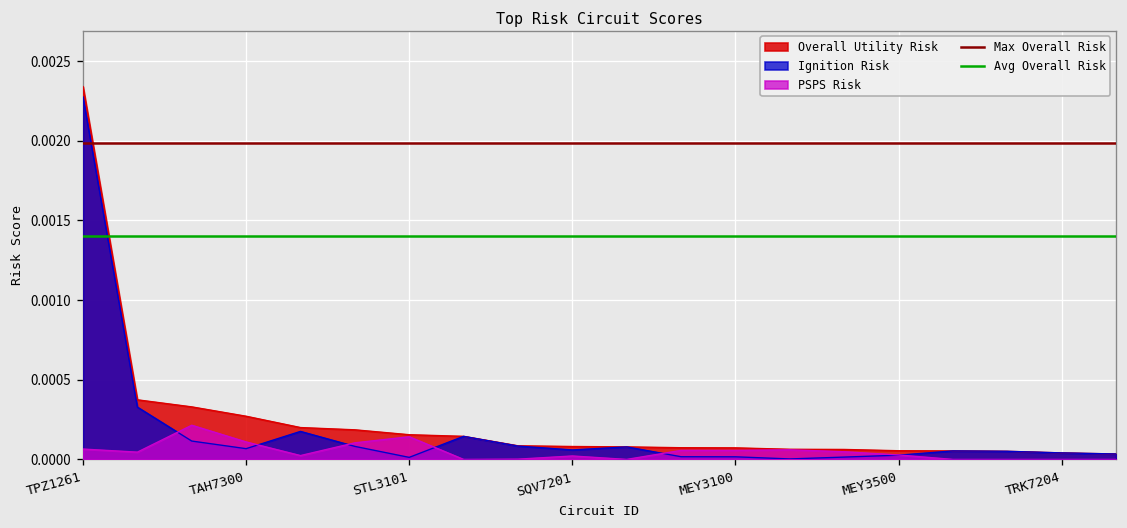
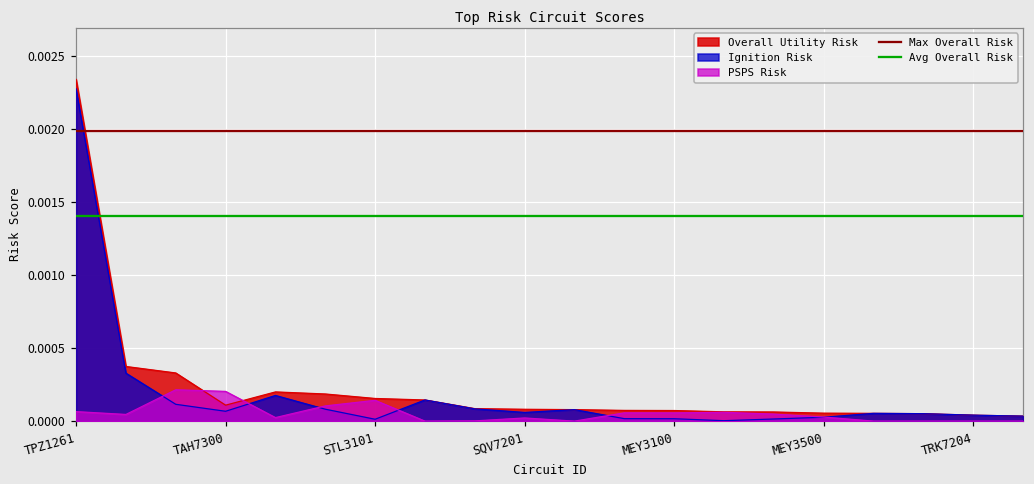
  {
    "Overall Utility Risk": {
      "TPZ1261": 0.00234,
-     "TAH7300": 0.00027,
+     "TAH7300": 0.00011,
      "SQV7201": 0.00008,
      "MEY3500": 0.00005
    },
    "Ignition Risk": {
      "TPZ1261": 0.00228,
      "TAH7300": 0.00007,
      "STL3101": 0.00001,
      "SQV7201": 0.00006,
      "MEY3100": 0.00002
    },
    "PSPS Risk": {
      "TPZ1261": 0.00007,
-     "TAH7300": 0.00011,
+     "TAH7300": 0.00020,
      "SQV7201": 0.00002,
      "TRK7204": 0.00000
    }
  }
